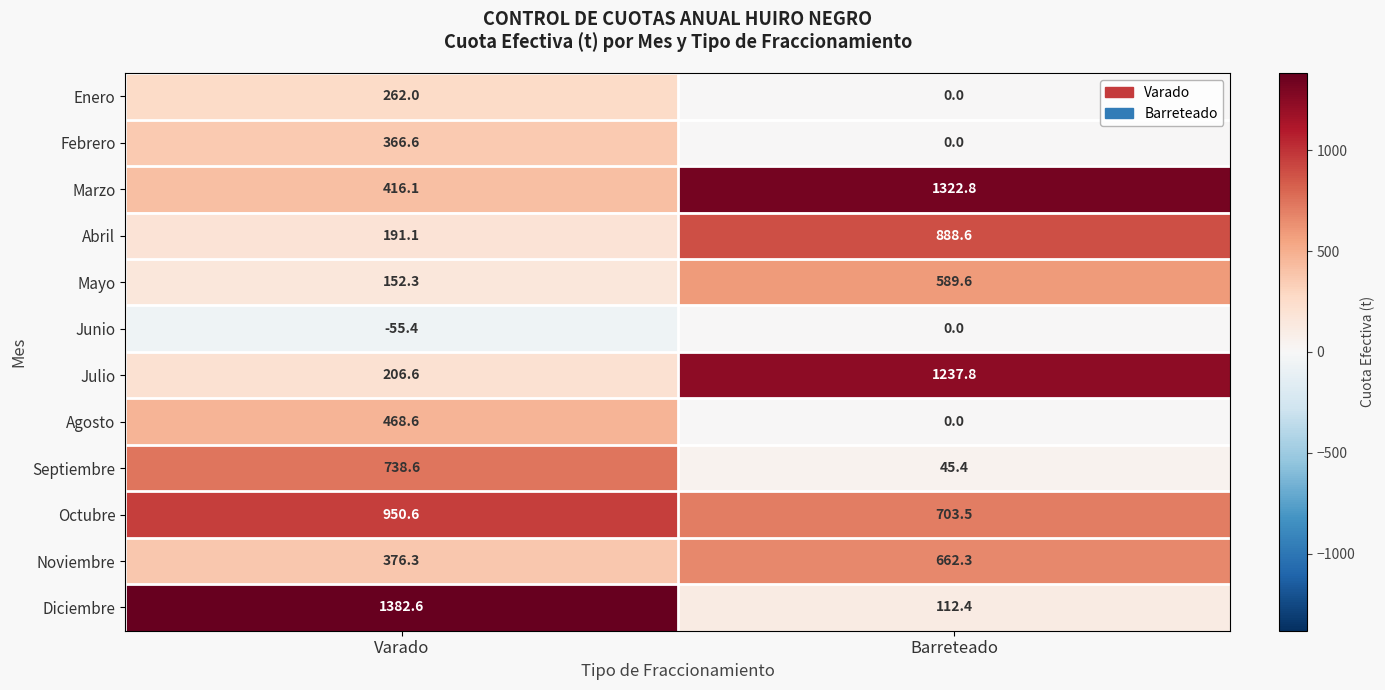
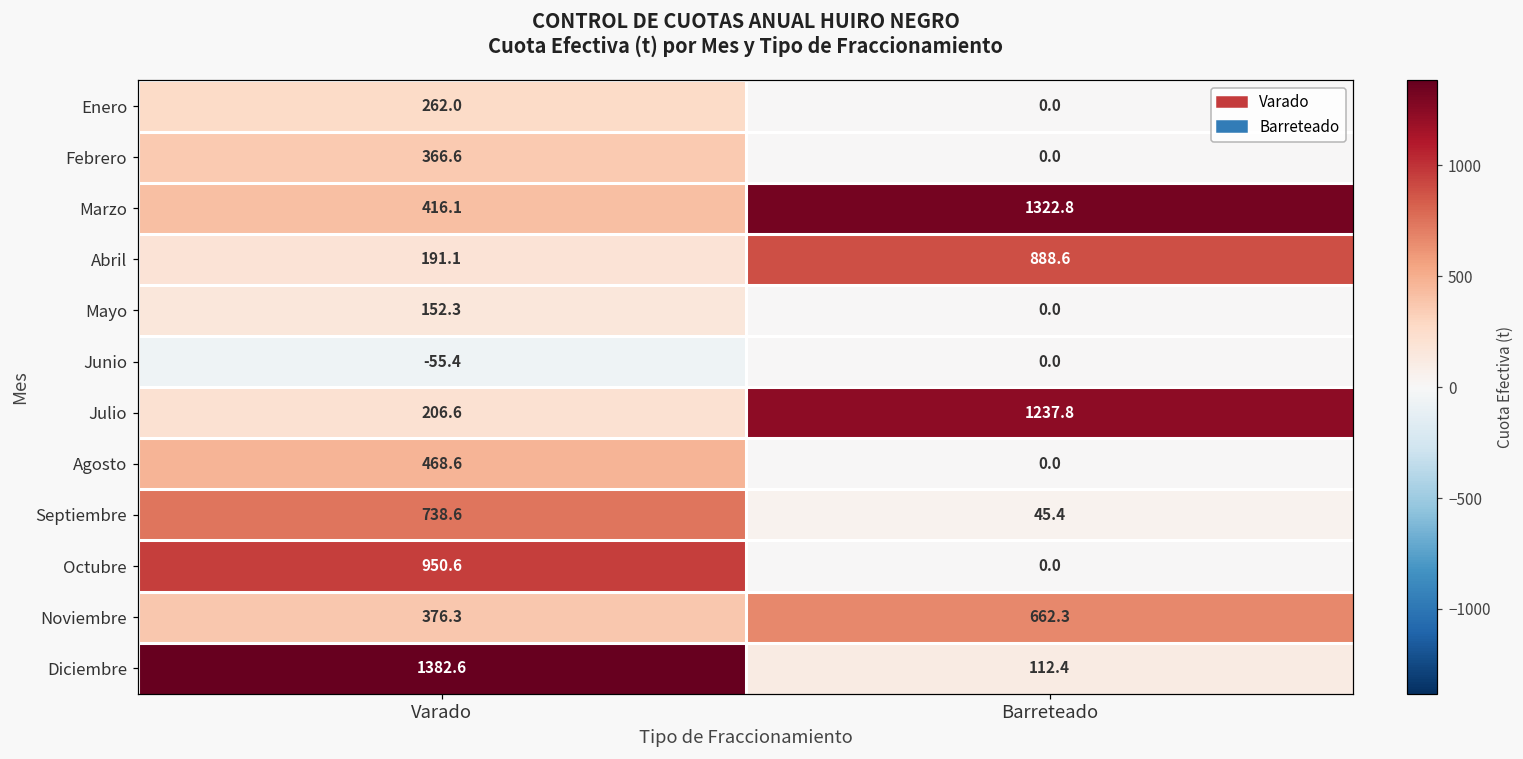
  {
    "Enero": {
      "Varado": 262.0,
      "Barreteado": 0.0
    },
    "Febrero": {
      "Varado": 366.6,
      "Barreteado": 0.0
    },
    "Marzo": {
      "Varado": 416.1,
      "Barreteado": 1322.8
    },
    "Abril": {
      "Varado": 191.1,
      "Barreteado": 888.6
    },
    "Mayo": {
      "Varado": 152.3,
-     "Barreteado": 589.6
+     "Barreteado": 0.0
    },
    "Junio": {
      "Varado": -55.4,
      "Barreteado": 0.0
    },
    "Julio": {
      "Varado": 206.6,
      "Barreteado": 1237.8
    },
    "Agosto": {
      "Varado": 468.6,
      "Barreteado": 0.0
    },
    "Septiembre": {
      "Varado": 738.6,
      "Barreteado": 45.4
    },
    "Octubre": {
      "Varado": 950.6,
-     "Barreteado": 703.5
+     "Barreteado": 0.0
    },
    "Noviembre": {
      "Varado": 376.3,
      "Barreteado": 662.3
    },
    "Diciembre": {
      "Varado": 1382.6,
      "Barreteado": 112.4
    }
  }
